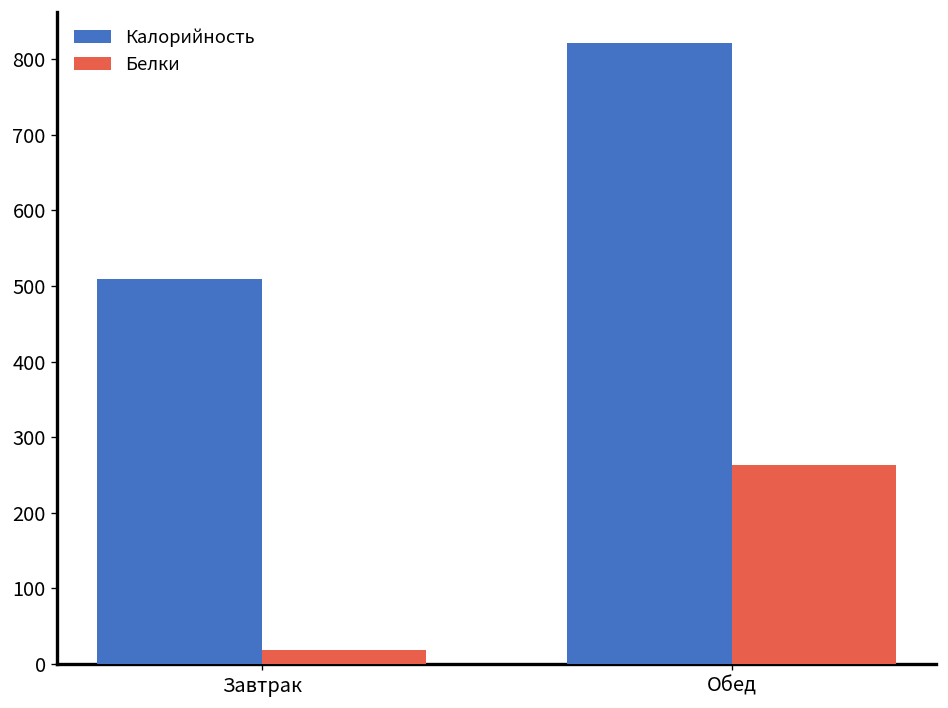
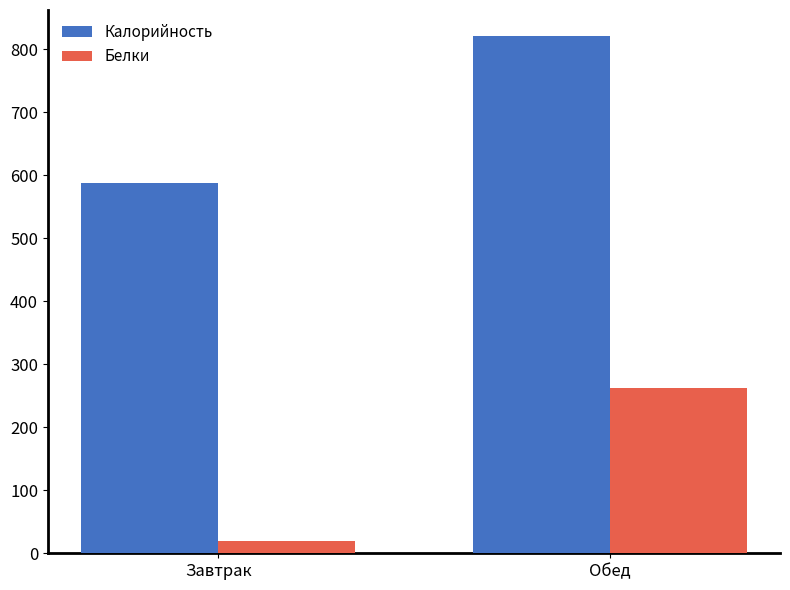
  {
    "Калорийность": {
-     "Завтрак": 510,
+     "Завтрак": 590,
      "Обед": 820
    },
    "Белки": {
      "Завтрак": 20,
      "Обед": 260
    }
  }
